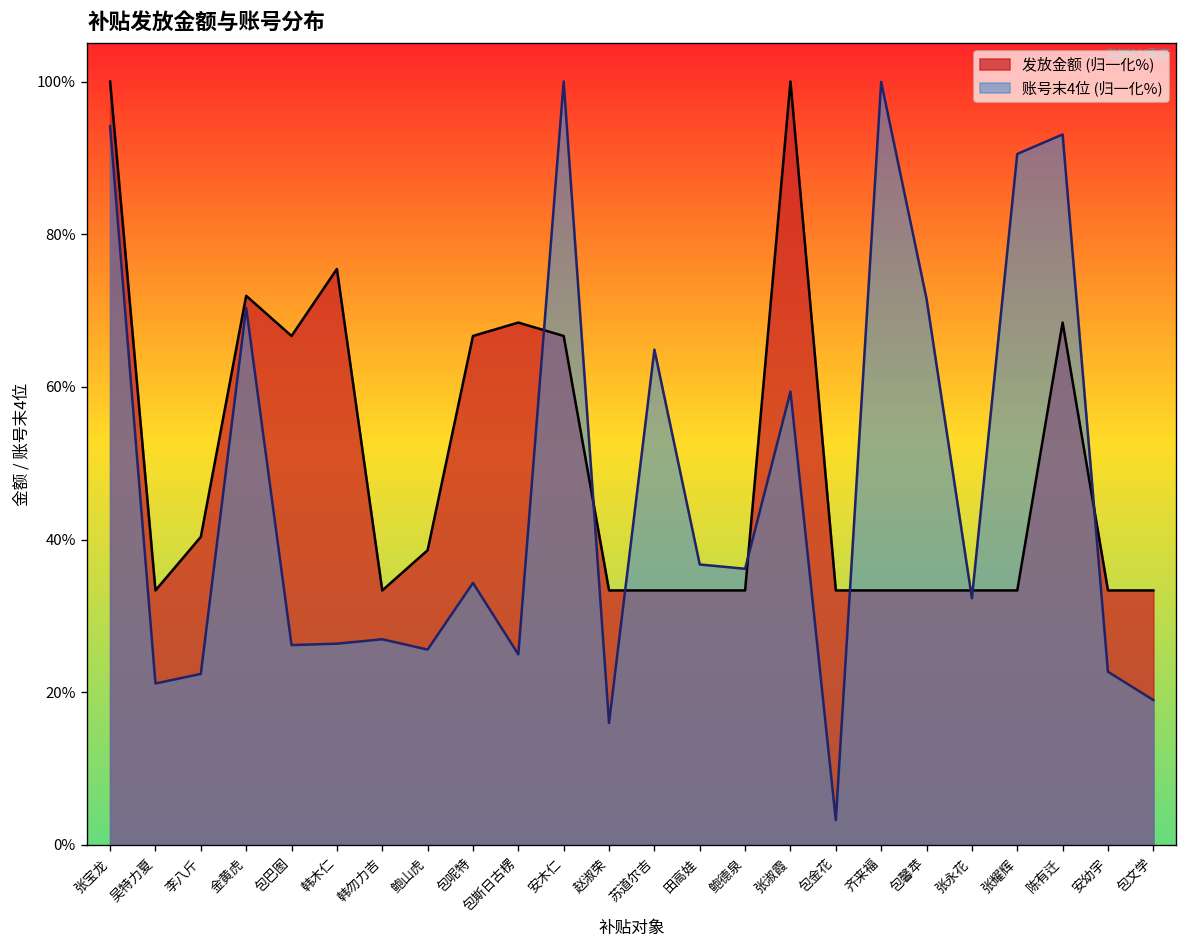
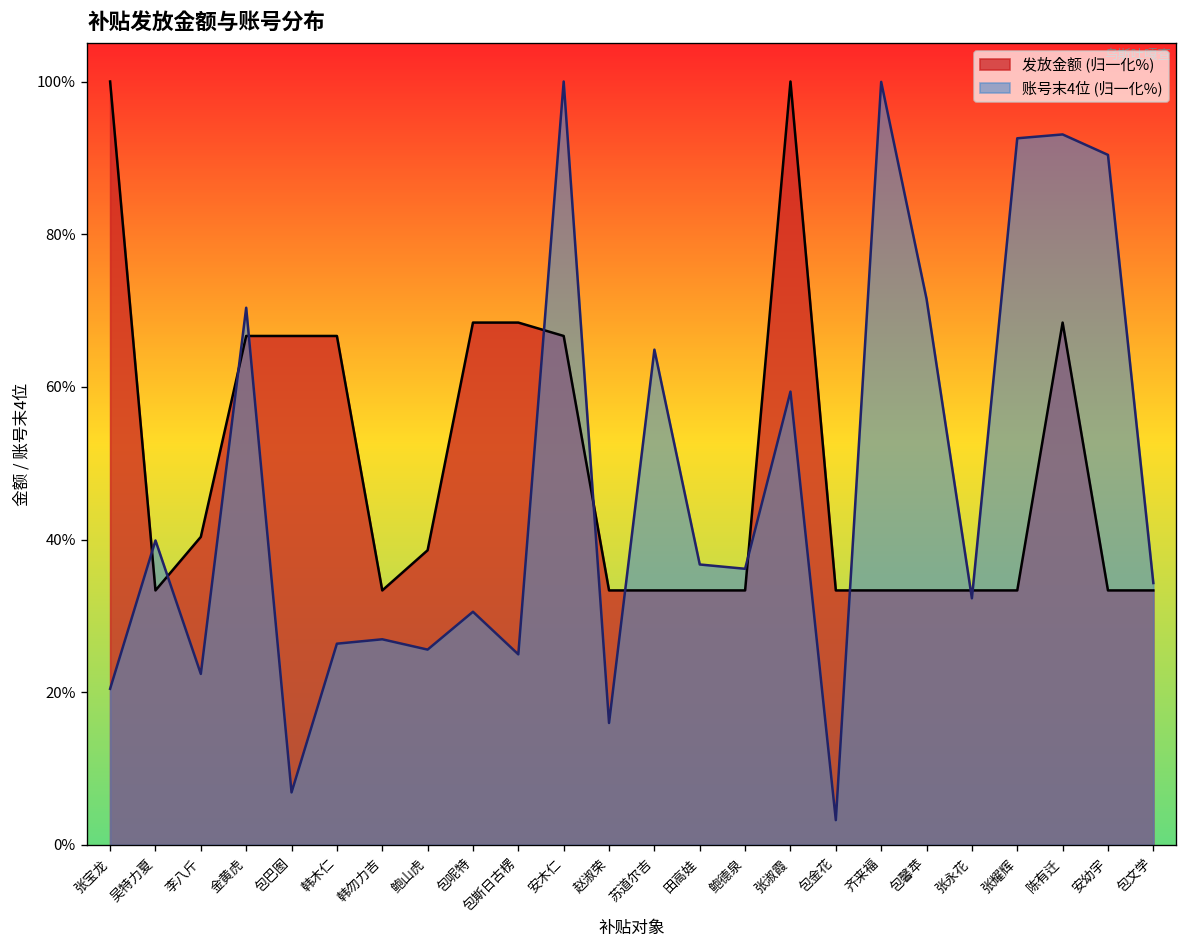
  {
    "发放金额 (归一化%)": {
      "张宝龙": "100%",
      "吴特力夏": "33%",
      "李八斤": "40%",
-     "金黄虎": "72%",
+     "金黄虎": "67%",
      "包巴图": "67%",
-     "韩木仁": "75%",
+     "韩木仁": "67%",
      "韩勿力吉": "33%",
      "鲍山虎": "39%",
-     "包呢特": "67%",
+     "包呢特": "68%",
      "包斯日古楞": "68%",
      "安木仁": "67%",
      "赵淑荣": "33%",
      "苏道尔吉": "33%",
      "田高娃": "33%",
      "鲍德泉": "33%",
      "张淑霞": "100%",
      "包金花": "33%",
      "齐来福": "33%",
      "包馨苹": "33%",
      "张永花": "33%",
      "张耀辉": "33%",
      "陈有迁": "68%",
      "安幼宇": "33%",
      "包文学": "33%"
    },
    "账号末4位 (归一化%)": {
-     "张宝龙": "94%",
-     "吴特力夏": "21%",
+     "张宝龙": "20%",
+     "吴特力夏": "40%",
      "李八斤": "22%",
      "金黄虎": "70%",
-     "包巴图": "26%",
+     "包巴图": "7%",
      "韩木仁": "26%",
      "韩勿力吉": "27%",
      "鲍山虎": "26%",
-     "包呢特": "34%",
+     "包呢特": "31%",
      "包斯日古楞": "25%",
      "安木仁": "100%",
      "赵淑荣": "16%",
      "苏道尔吉": "65%",
      "田高娃": "37%",
      "鲍德泉": "36%",
      "张淑霞": "59%",
      "包金花": "3%",
      "齐来福": "100%",
      "包馨苹": "72%",
      "张永花": "32%",
-     "张耀辉": "91%",
+     "张耀辉": "93%",
      "陈有迁": "93%",
-     "安幼宇": "23%",
-     "包文学": "19%"
+     "安幼宇": "90%",
+     "包文学": "34%"
    }
  }
